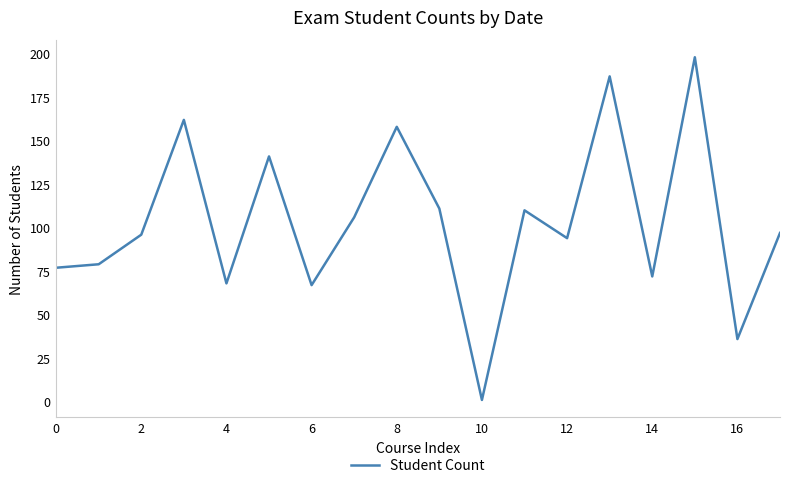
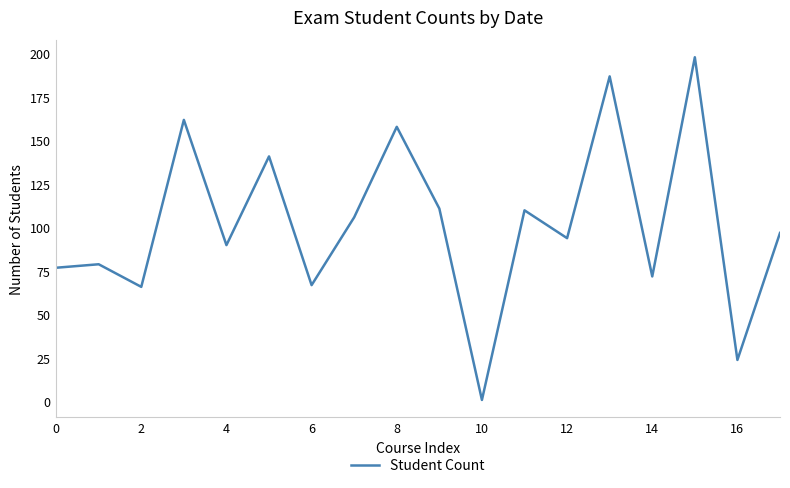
  {
    "0": 77,
-   "2": 96,
-   "4": 68,
+   "2": 66,
+   "4": 90,
    "6": 67,
    "8": 158,
    "10": 1,
    "12": 94,
    "14": 72,
-   "16": 36
+   "16": 24
  }
